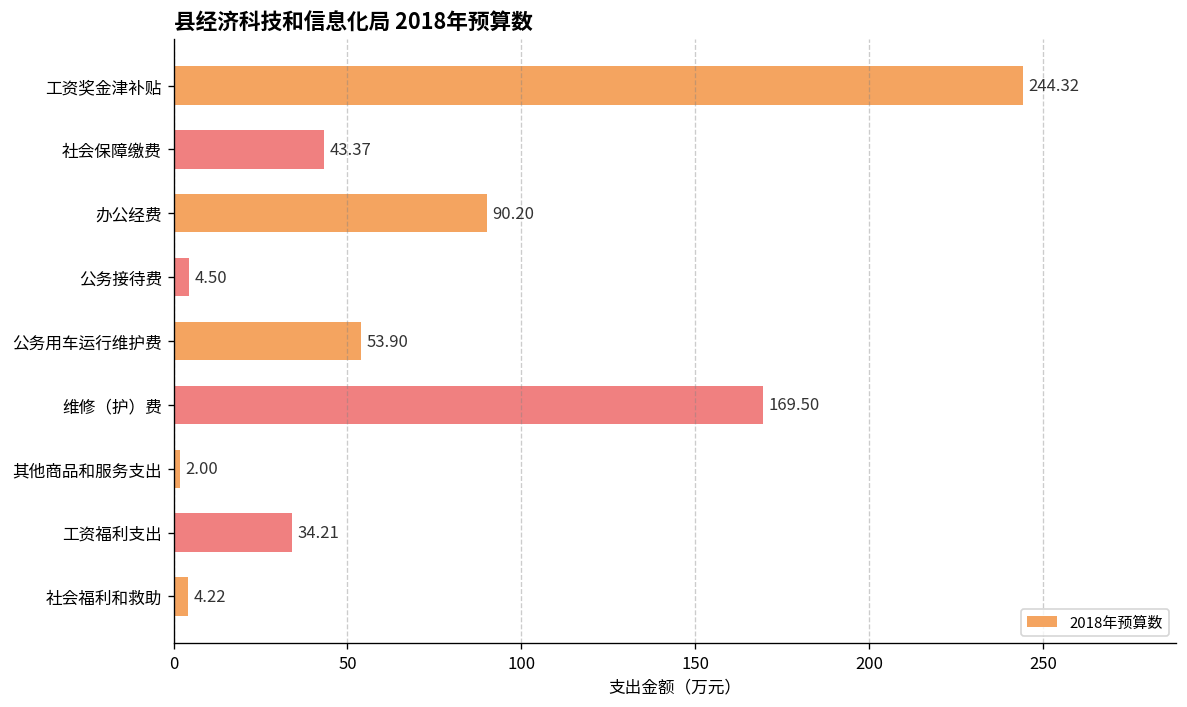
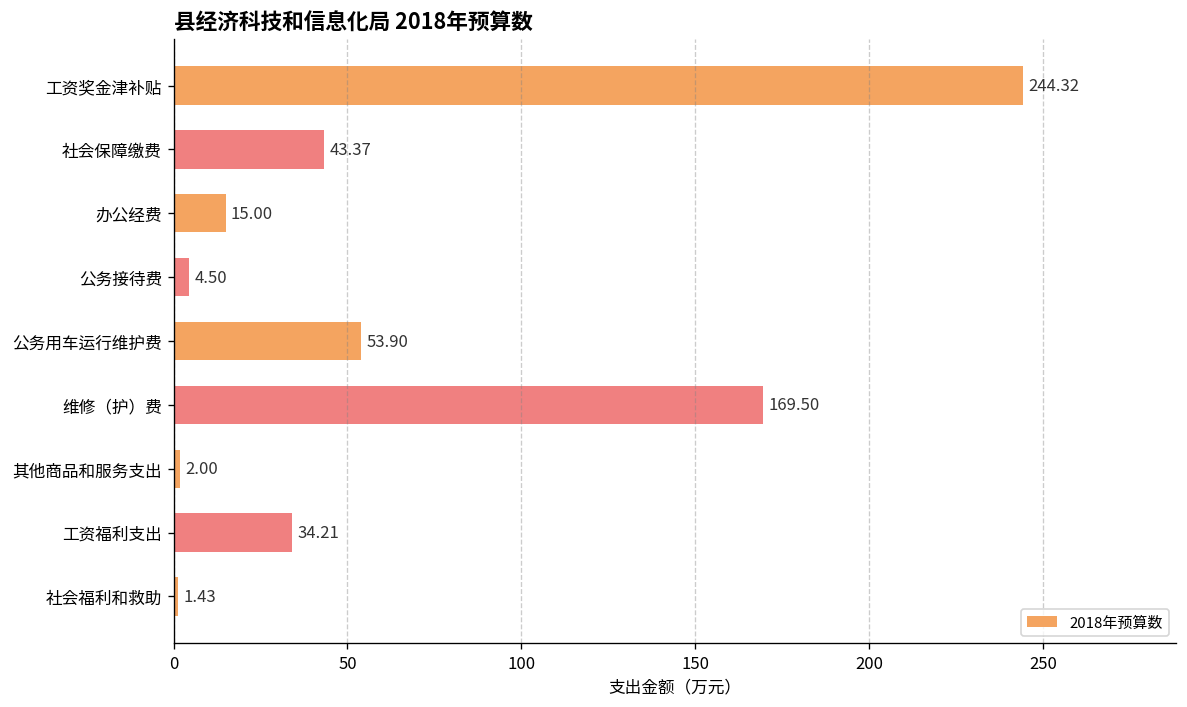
  {
    "工资奖金津补贴": 244.32,
    "社会保障缴费": 43.37,
-   "办公经费": 90.20,
+   "办公经费": 15.00,
    "公务接待费": 4.50,
    "公务用车运行维护费": 53.90,
    "维修（护）费": 169.50,
    "其他商品和服务支出": 2.00,
    "工资福利支出": 34.21,
-   "社会福利和救助": 4.22
+   "社会福利和救助": 1.43
  }
